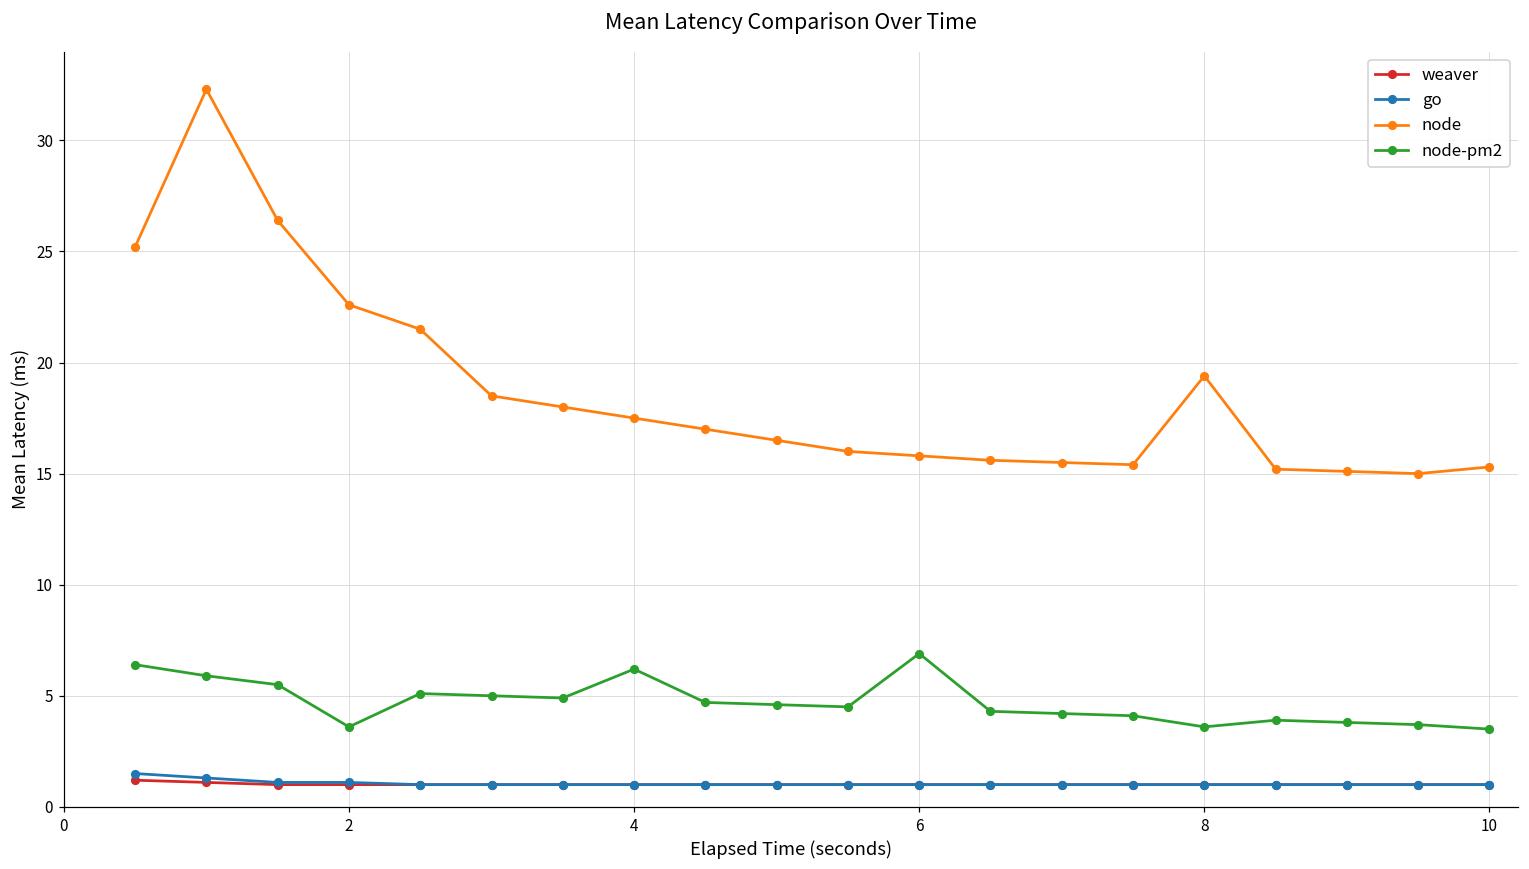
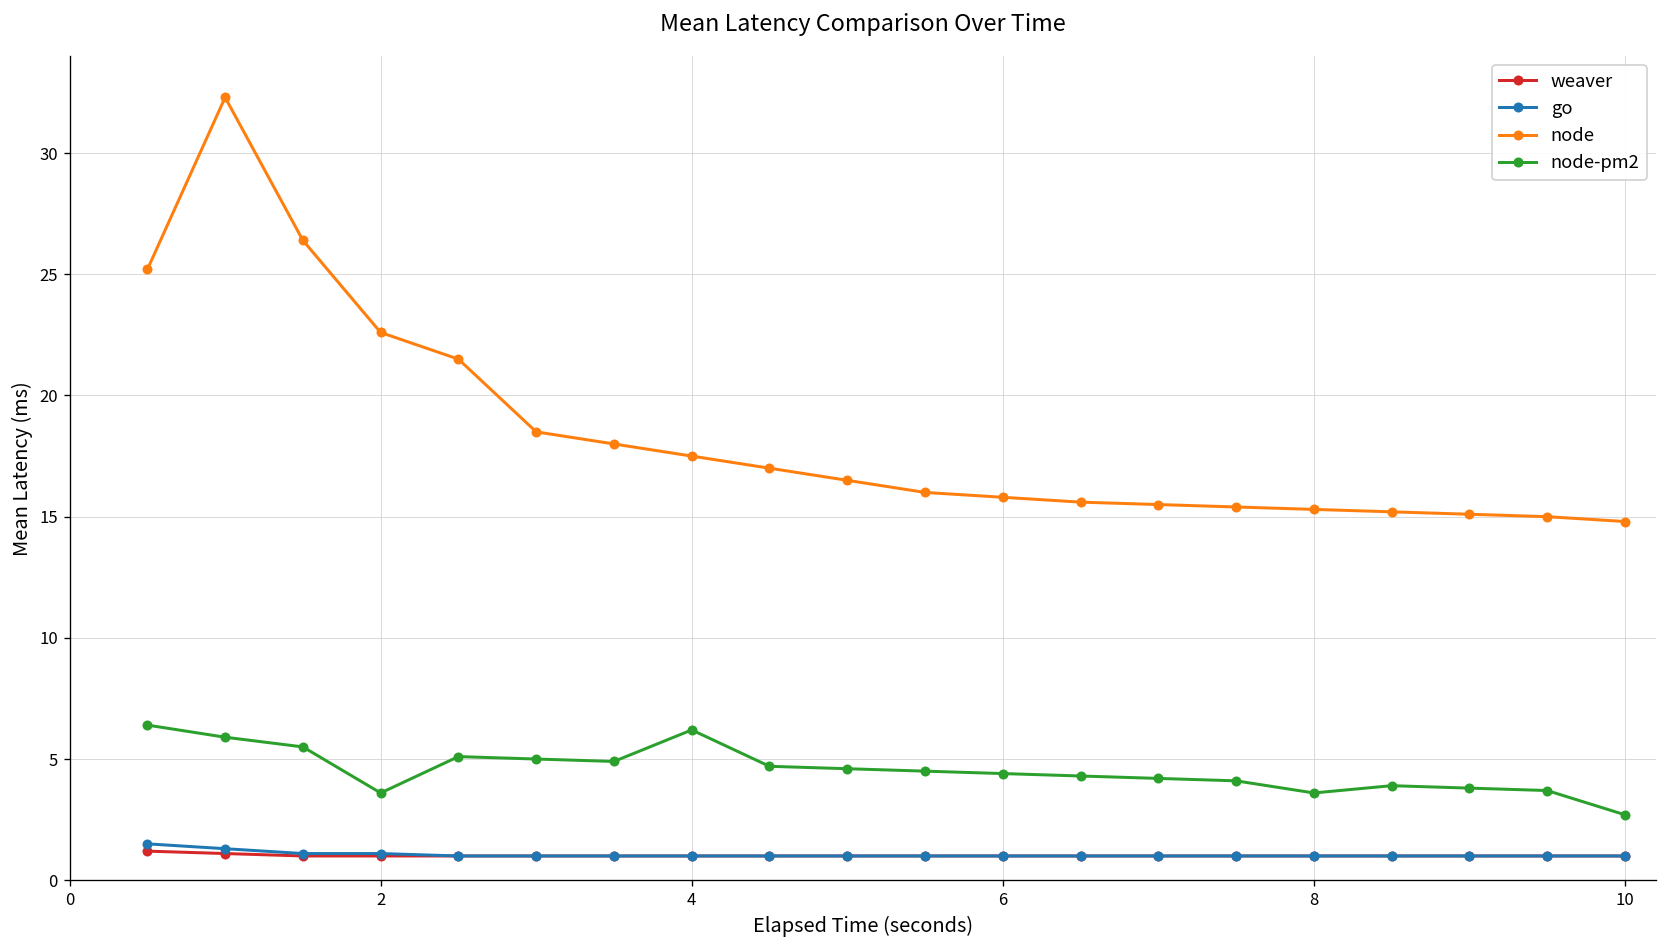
  {
    "node": {
      "2": 22.6,
      "4": 17.5,
      "6": 15.8,
-     "8": 19.4,
-     "10": 15.3
+     "8": 15.3,
+     "10": 14.8
    },
    "node-pm2": {
      "2": 3.6,
      "4": 6.2,
-     "6": 6.9,
+     "6": 4.4,
      "8": 3.6,
-     "10": 3.5
+     "10": 2.7
    }
  }
